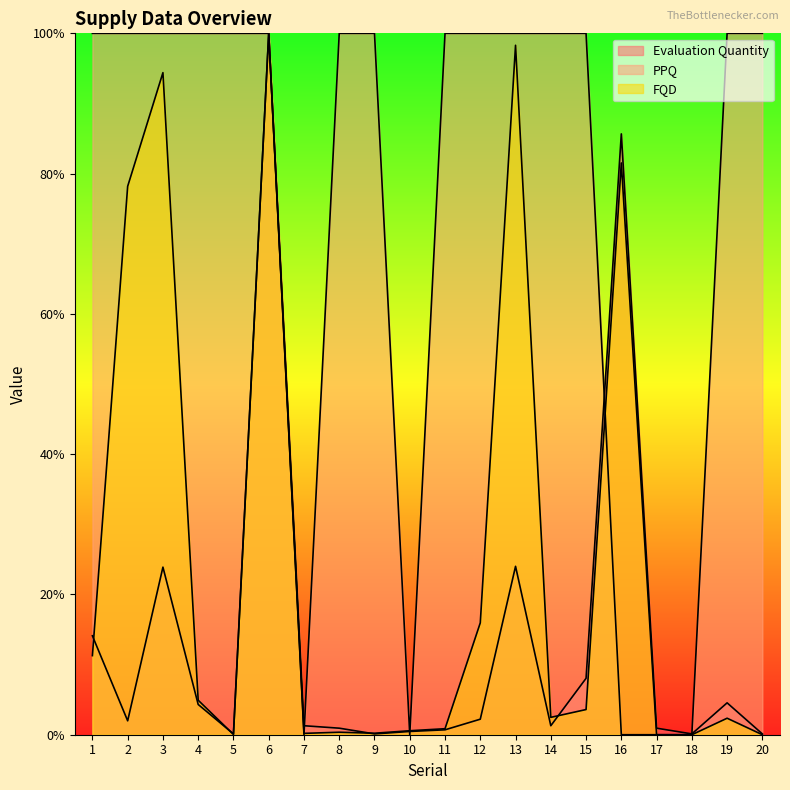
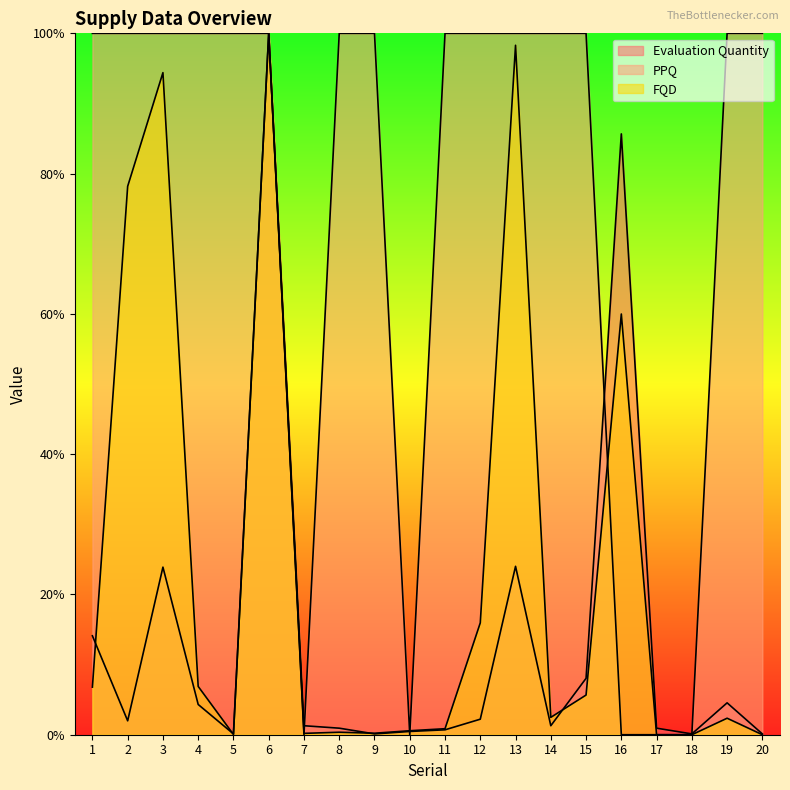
  {
    "FQD": {
-     "1": "11%",
+     "1": "7%",
      "2": "78%",
      "3": "94%",
-     "4": "5%",
+     "4": "7%",
      "8": "0%",
      "12": "16%",
      "13": "98%",
      "14": "2%",
-     "15": "4%",
-     "16": "82%",
+     "15": "6%",
+     "16": "60%",
      "19": "2%"
    }
  }
